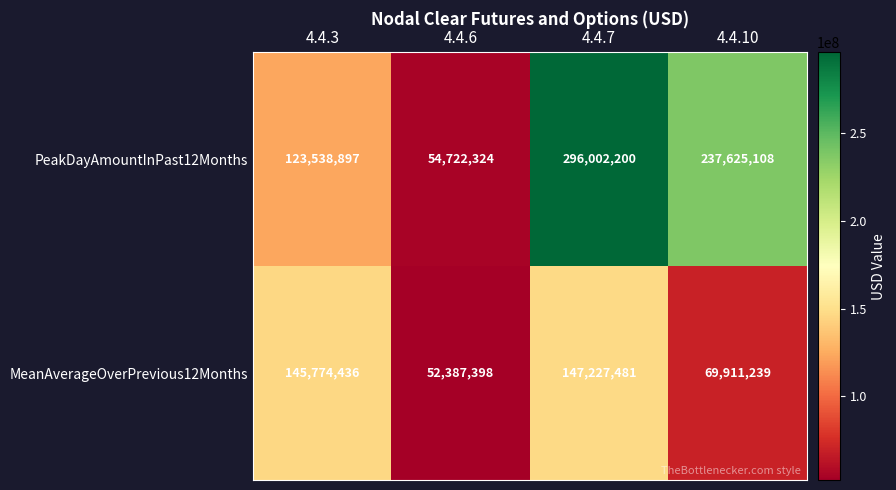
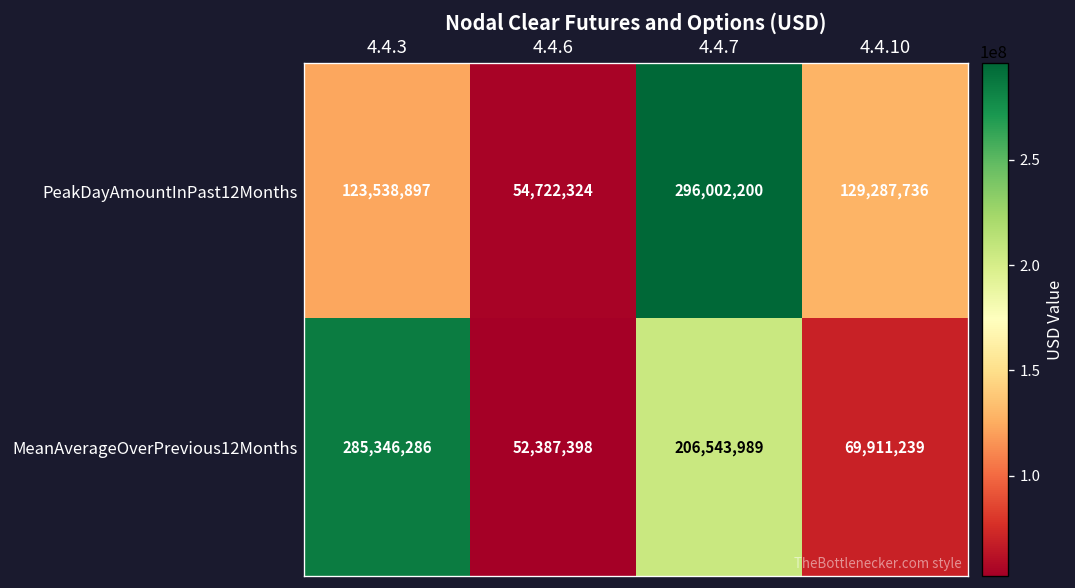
  {
    "PeakDayAmountInPast12Months": {
      "4.4.3": "123,538,897",
      "4.4.6": "54,722,324",
      "4.4.7": "296,002,200",
-     "4.4.10": "237,625,108"
+     "4.4.10": "129,287,736"
    },
    "MeanAverageOverPrevious12Months": {
-     "4.4.3": "145,774,436",
+     "4.4.3": "285,346,286",
      "4.4.6": "52,387,398",
-     "4.4.7": "147,227,481"
+     "4.4.7": "206,543,989"
    }
  }
